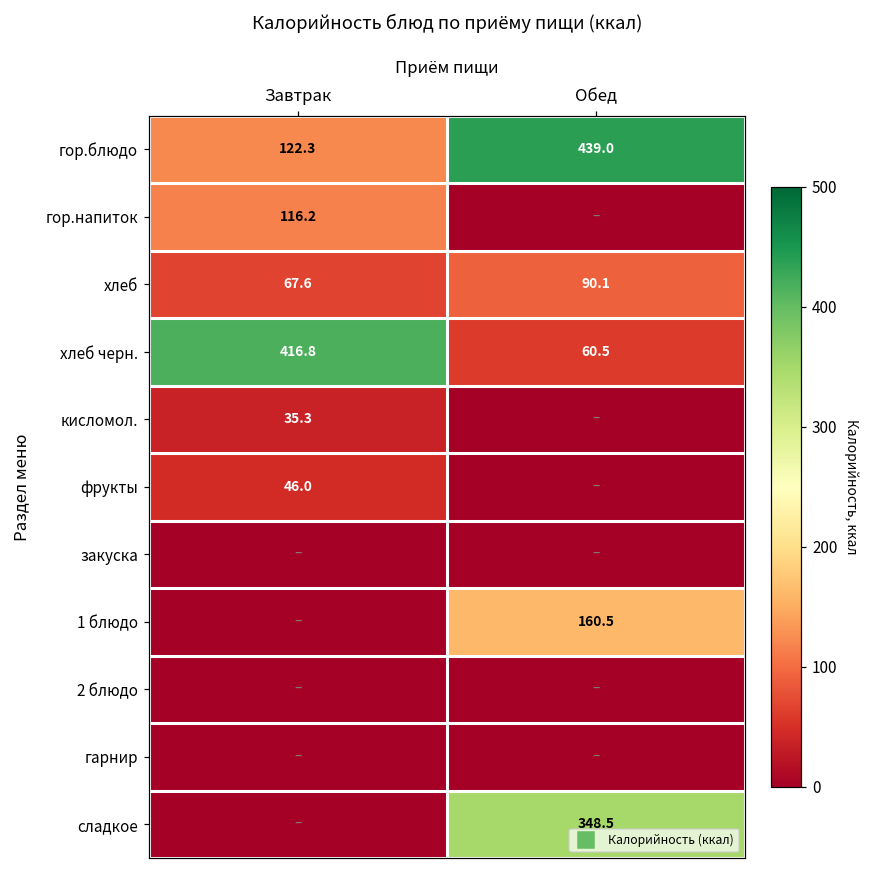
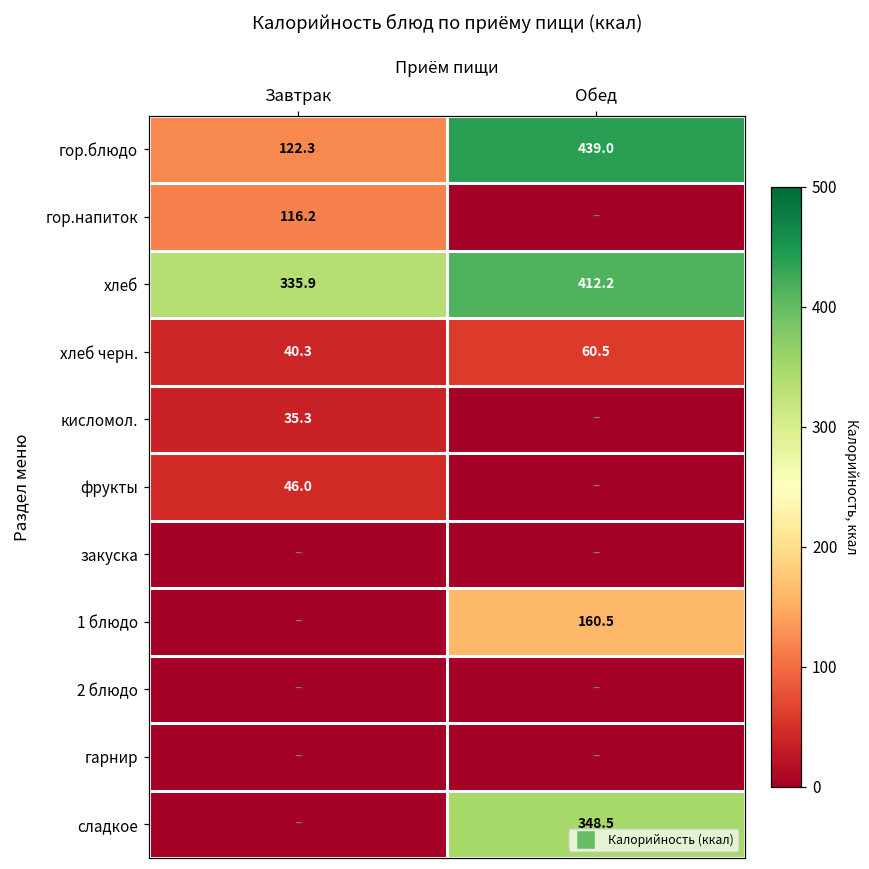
  {
    "гор.блюдо": {
      "Завтрак": 122.3,
      "Обед": 439.0
    },
    "гор.напиток": {
      "Завтрак": 116.2
    },
    "хлеб": {
-     "Завтрак": 67.6,
-     "Обед": 90.1
+     "Завтрак": 335.9,
+     "Обед": 412.2
    },
    "хлеб черн.": {
-     "Завтрак": 416.8,
+     "Завтрак": 40.3,
      "Обед": 60.5
    },
    "кисломол.": {
      "Завтрак": 35.3
    },
    "фрукты": {
      "Завтрак": 46.0
    },
    "1 блюдо": {
      "Обед": 160.5
    }
  }
